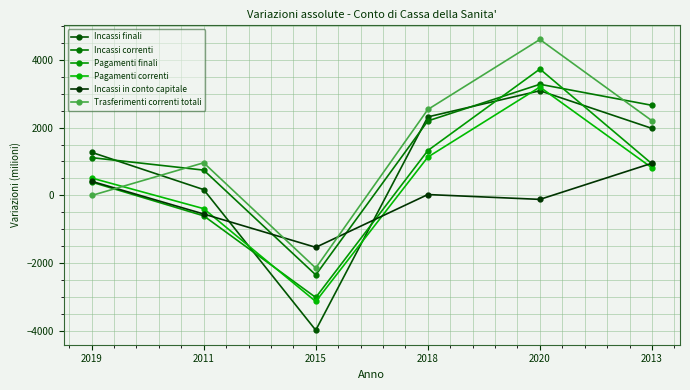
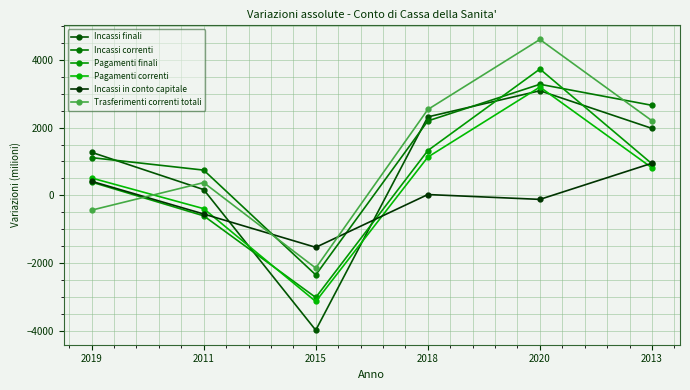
  {
    "Trasferimenti correnti totali": {
-     "2019": 0,
-     "2011": 1000,
+     "2019": -400,
+     "2011": 400,
      "2015": -2200,
      "2018": 2500,
      "2020": 4600,
      "2013": 2200
    }
  }
